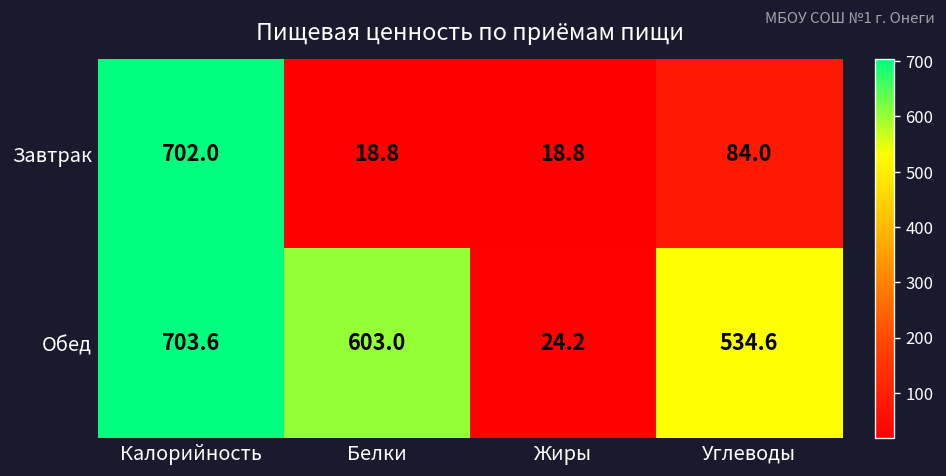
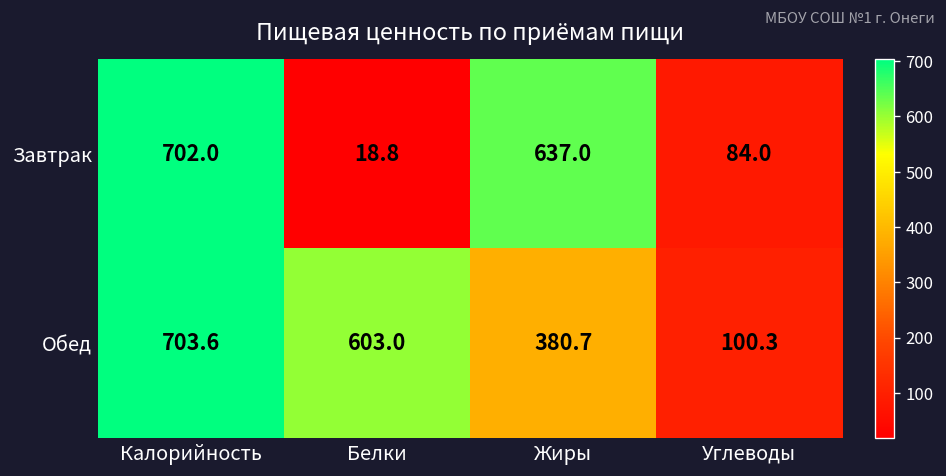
  {
    "Завтрак": {
      "Калорийность": 702.0,
      "Белки": 18.8,
-     "Жиры": 18.8,
+     "Жиры": 637.0,
      "Углеводы": 84.0
    },
    "Обед": {
      "Калорийность": 703.6,
      "Белки": 603.0,
-     "Жиры": 24.2,
-     "Углеводы": 534.6
+     "Жиры": 380.7,
+     "Углеводы": 100.3
    }
  }
